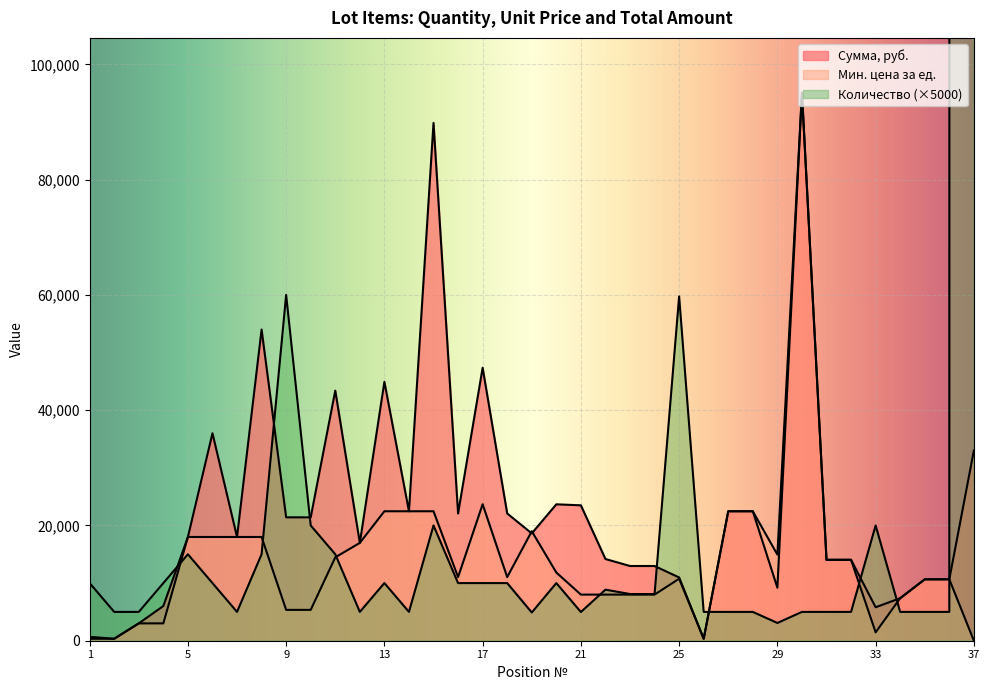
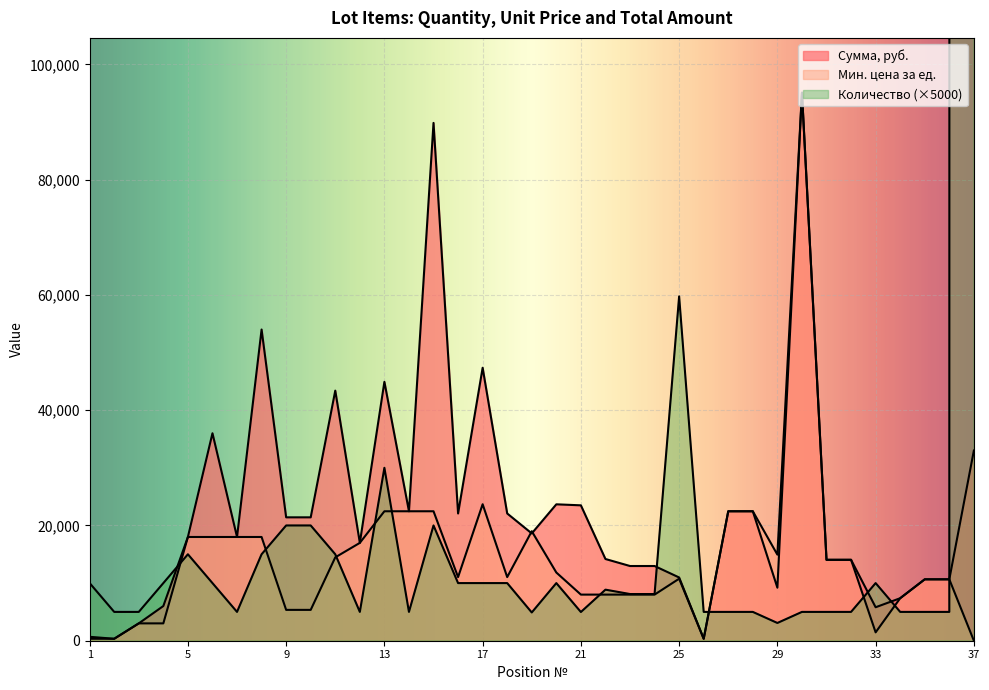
  {
    "Количество (×5000)": {
      "1": "10,000",
      "5": "15,000",
-     "9": "60,000",
-     "13": "10,000",
+     "9": "20,000",
+     "13": "30,000",
      "17": "10,000",
      "21": "5,000",
      "25": "60,000",
      "29": "3,000",
-     "33": "20,000"
+     "33": "10,000"
    }
  }
